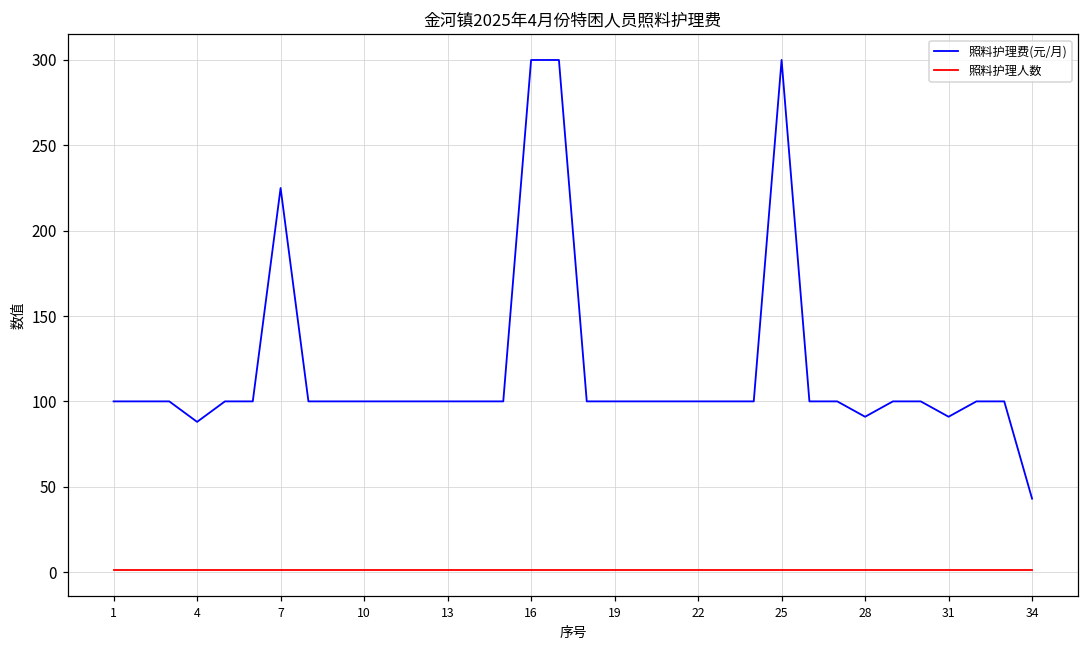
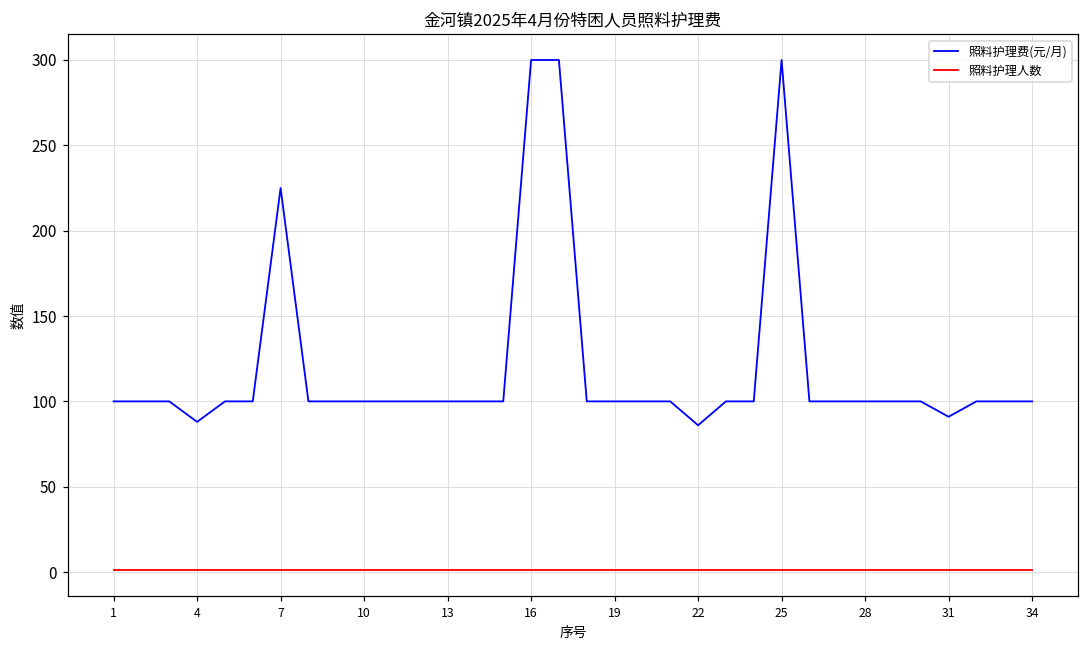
  {
    "照料护理费(元/月)": {
      "1": 100,
      "4": 88,
      "7": 225,
      "10": 100,
      "13": 100,
      "16": 300,
      "19": 100,
-     "22": 100,
+     "22": 86,
      "25": 300,
-     "28": 91,
+     "28": 100,
      "31": 91,
-     "34": 43
+     "34": 100
    },
    "照料护理人数": {
      "1": 1,
      "4": 1,
      "7": 1,
      "10": 1,
      "13": 1,
      "16": 1,
      "19": 1,
      "22": 1,
      "25": 1,
      "28": 1,
      "31": 1,
      "34": 1
    }
  }
